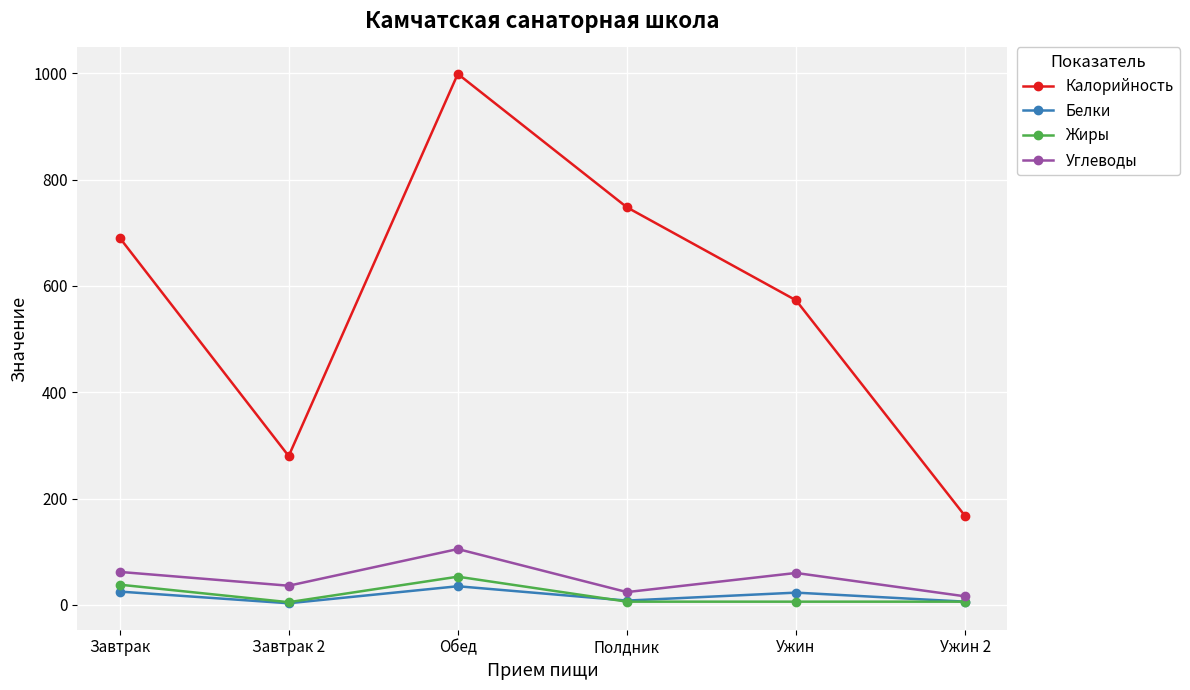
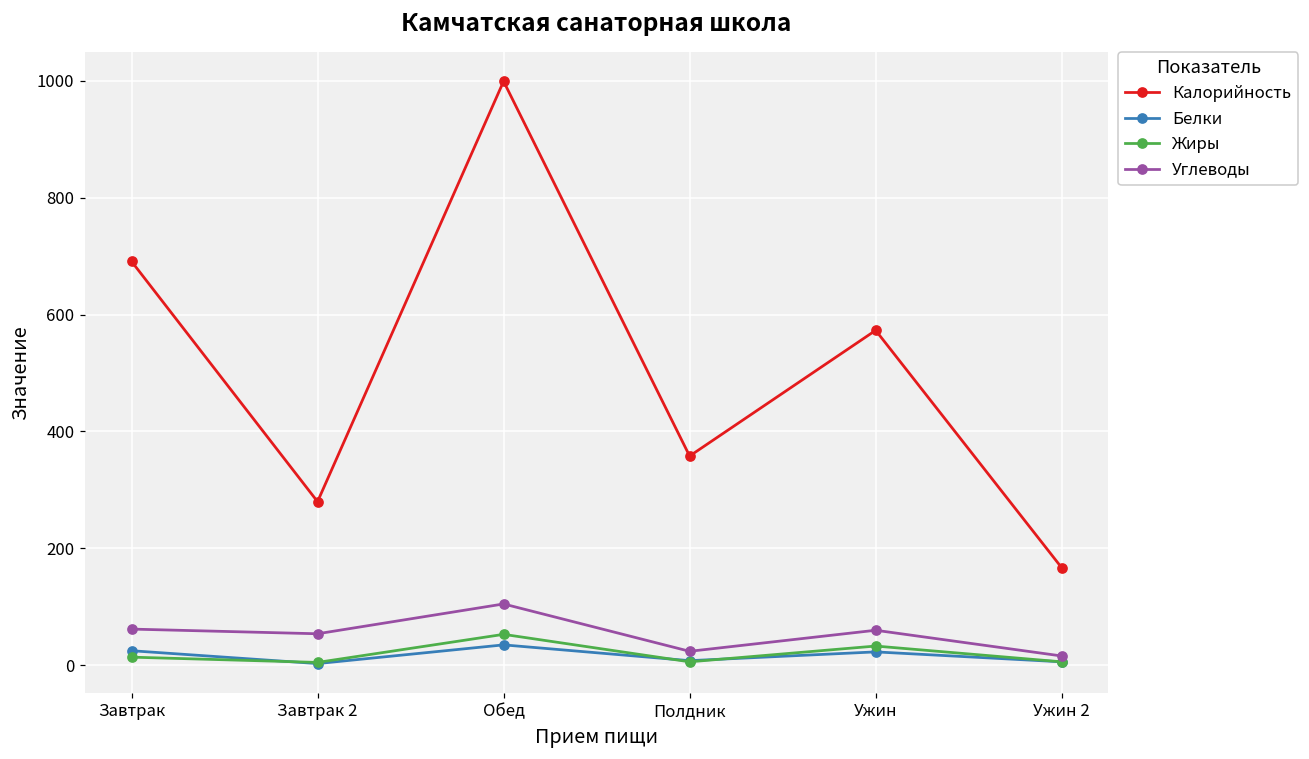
  {
    "Калорийность": {
      "Завтрак": 690,
      "Завтрак 2": 280,
      "Обед": 1000,
-     "Полдник": 750,
+     "Полдник": 360,
      "Ужин": 570,
      "Ужин 2": 170
    },
    "Белки": {
      "Завтрак": 30,
      "Обед": 40,
      "Ужин": 20
    },
    "Жиры": {
-     "Завтрак": 40,
+     "Завтрак": 10,
      "Обед": 50,
-     "Ужин": 10
+     "Ужин": 30
    },
    "Углеводы": {
      "Завтрак": 60,
-     "Завтрак 2": 40,
+     "Завтрак 2": 50,
      "Обед": 110,
      "Полдник": 20,
      "Ужин": 60,
      "Ужин 2": 20
    }
  }
